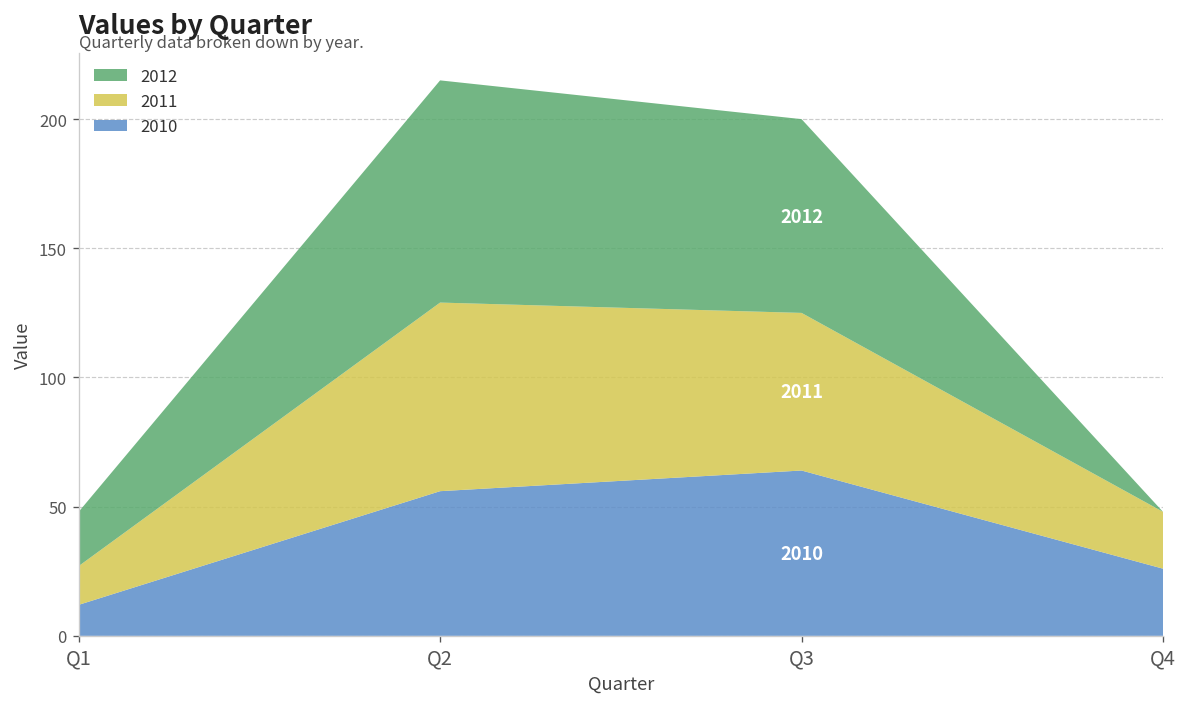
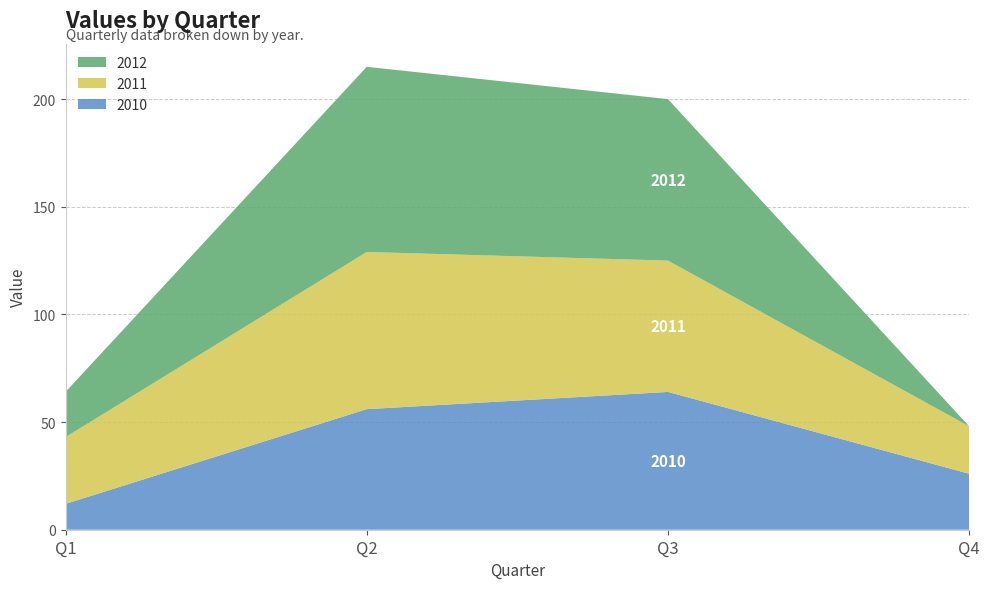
  {
    "2010": {
      "Q1": 12,
      "Q2": 56,
      "Q3": 64,
      "Q4": 26
    },
    "2011": {
-     "Q1": 15,
+     "Q1": 31,
      "Q2": 73,
      "Q3": 61
    },
    "2012": {
      "Q1": 21,
      "Q2": 86,
      "Q3": 75
    }
  }
